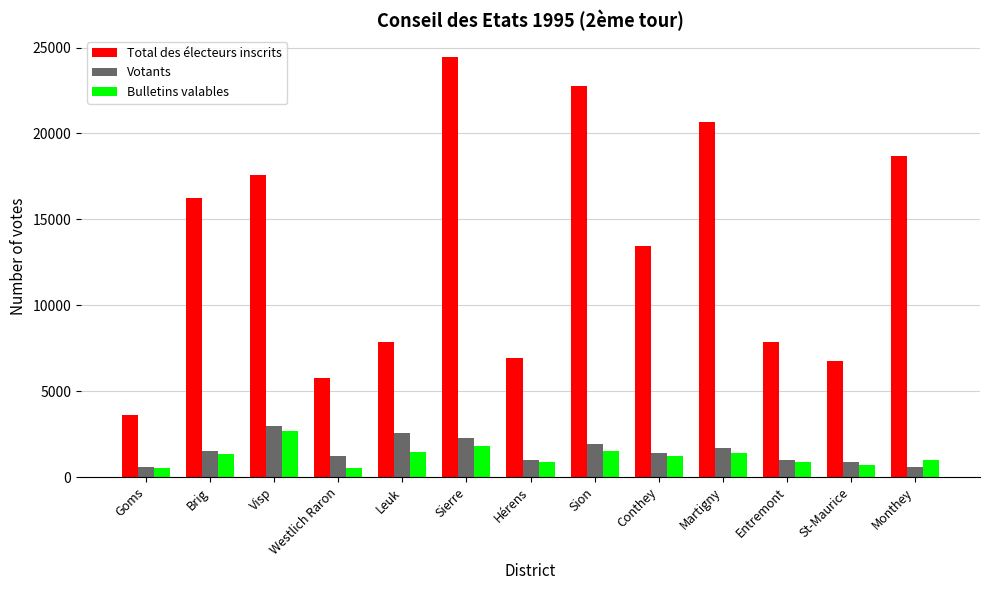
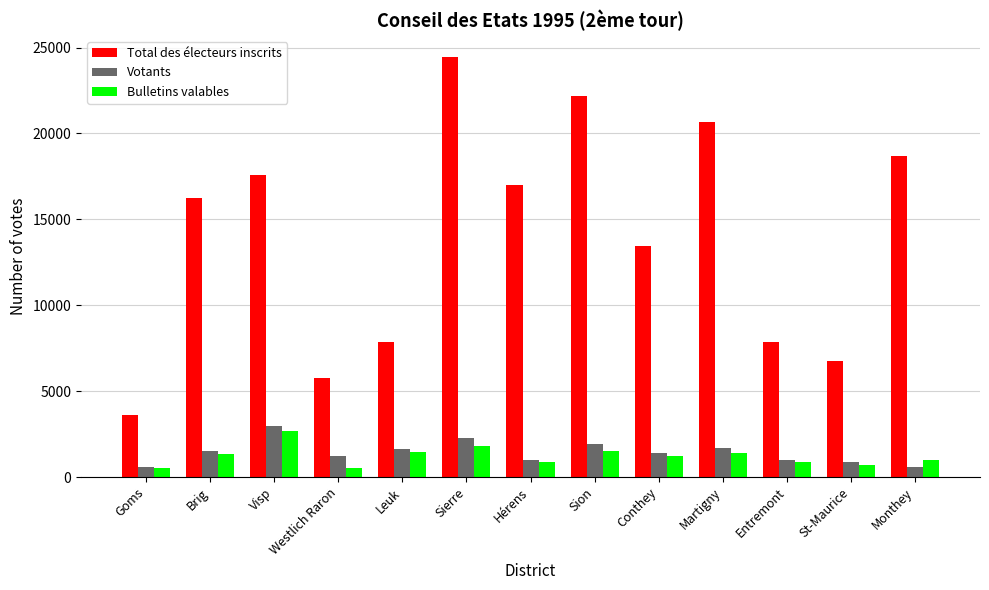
  {
    "Total des électeurs inscrits": {
      "Goms": 3600,
      "Brig": 16300,
      "Visp": 17600,
      "Westlich Raron": 5800,
      "Leuk": 7900,
      "Sierre": 24500,
-     "Hérens": 6900,
-     "Sion": 22700,
+     "Hérens": 17000,
+     "Sion": 22200,
      "Conthey": 13400,
      "Martigny": 20700,
      "Entremont": 7800,
      "St-Maurice": 6700,
      "Monthey": 18700
    },
    "Votants": {
      "Goms": 600,
      "Brig": 1500,
      "Visp": 3000,
      "Westlich Raron": 1200,
-     "Leuk": 2600,
+     "Leuk": 1600,
      "Sierre": 2300,
      "Hérens": 1000,
      "Sion": 1900,
      "Conthey": 1400,
      "Martigny": 1700,
      "Entremont": 1000,
      "St-Maurice": 800,
      "Monthey": 600
    },
    "Bulletins valables": {
      "Goms": 500,
      "Brig": 1400,
      "Visp": 2700,
      "Westlich Raron": 500,
      "Leuk": 1400,
      "Sierre": 1800,
      "Hérens": 900,
      "Sion": 1500,
      "Conthey": 1200,
      "Martigny": 1400,
      "Entremont": 900,
      "St-Maurice": 700,
      "Monthey": 1000
    }
  }
